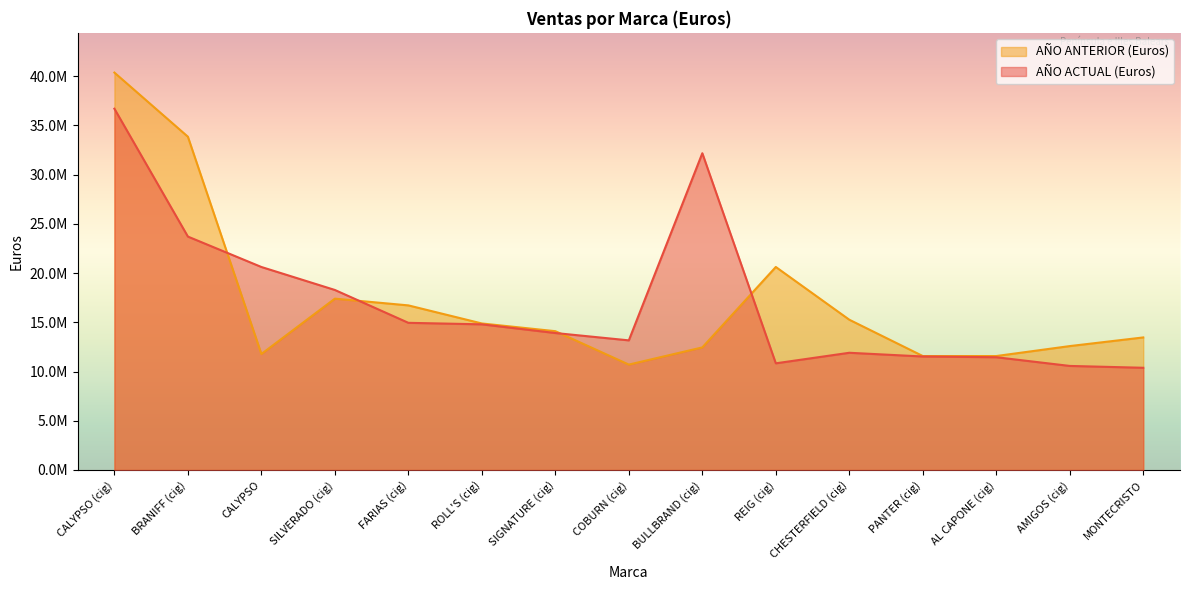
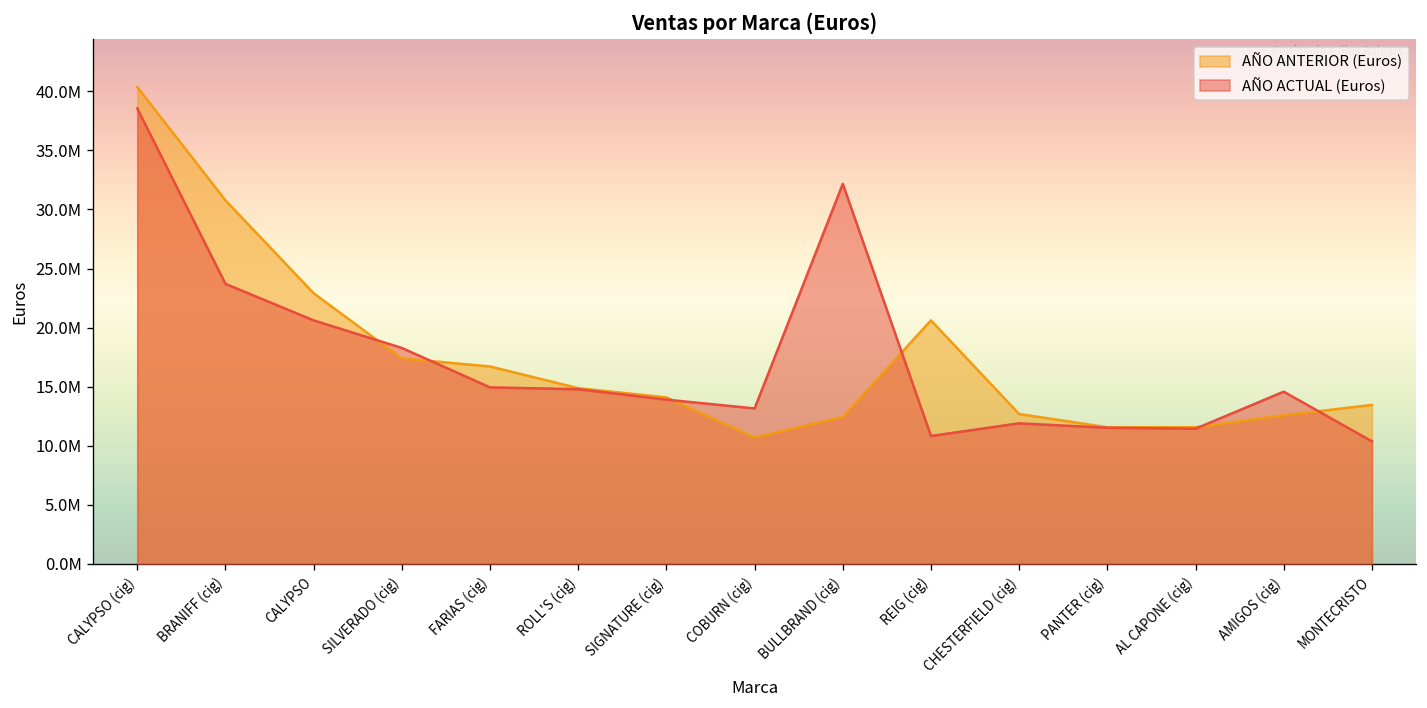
  {
    "AÑO ANTERIOR (Euros)": {
      "CALYPSO (cig)": 40000000,
-     "BRANIFF (cig)": 34000000,
-     "CALYPSO": 12000000,
+     "BRANIFF (cig)": 31000000,
+     "CALYPSO": 23000000,
      "SILVERADO (cig)": 17000000,
      "FARIAS (cig)": 17000000,
      "COBURN (cig)": 11000000,
      "BULLBRAND (cig)": 12000000,
      "REIG (cig)": 21000000,
-     "CHESTERFIELD (cig)": 15000000,
+     "CHESTERFIELD (cig)": 13000000,
      "AMIGOS (cig)": 13000000,
      "MONTECRISTO": 13000000
    },
    "AÑO ACTUAL (Euros)": {
-     "CALYPSO (cig)": 37000000,
+     "CALYPSO (cig)": 39000000,
      "BRANIFF (cig)": 24000000,
      "CALYPSO": 21000000,
      "SILVERADO (cig)": 18000000,
      "FARIAS (cig)": 15000000,
      "COBURN (cig)": 13000000,
      "BULLBRAND (cig)": 32000000,
      "REIG (cig)": 11000000,
      "CHESTERFIELD (cig)": 12000000,
-     "AMIGOS (cig)": 11000000,
+     "AMIGOS (cig)": 15000000,
      "MONTECRISTO": 10000000
    }
  }
